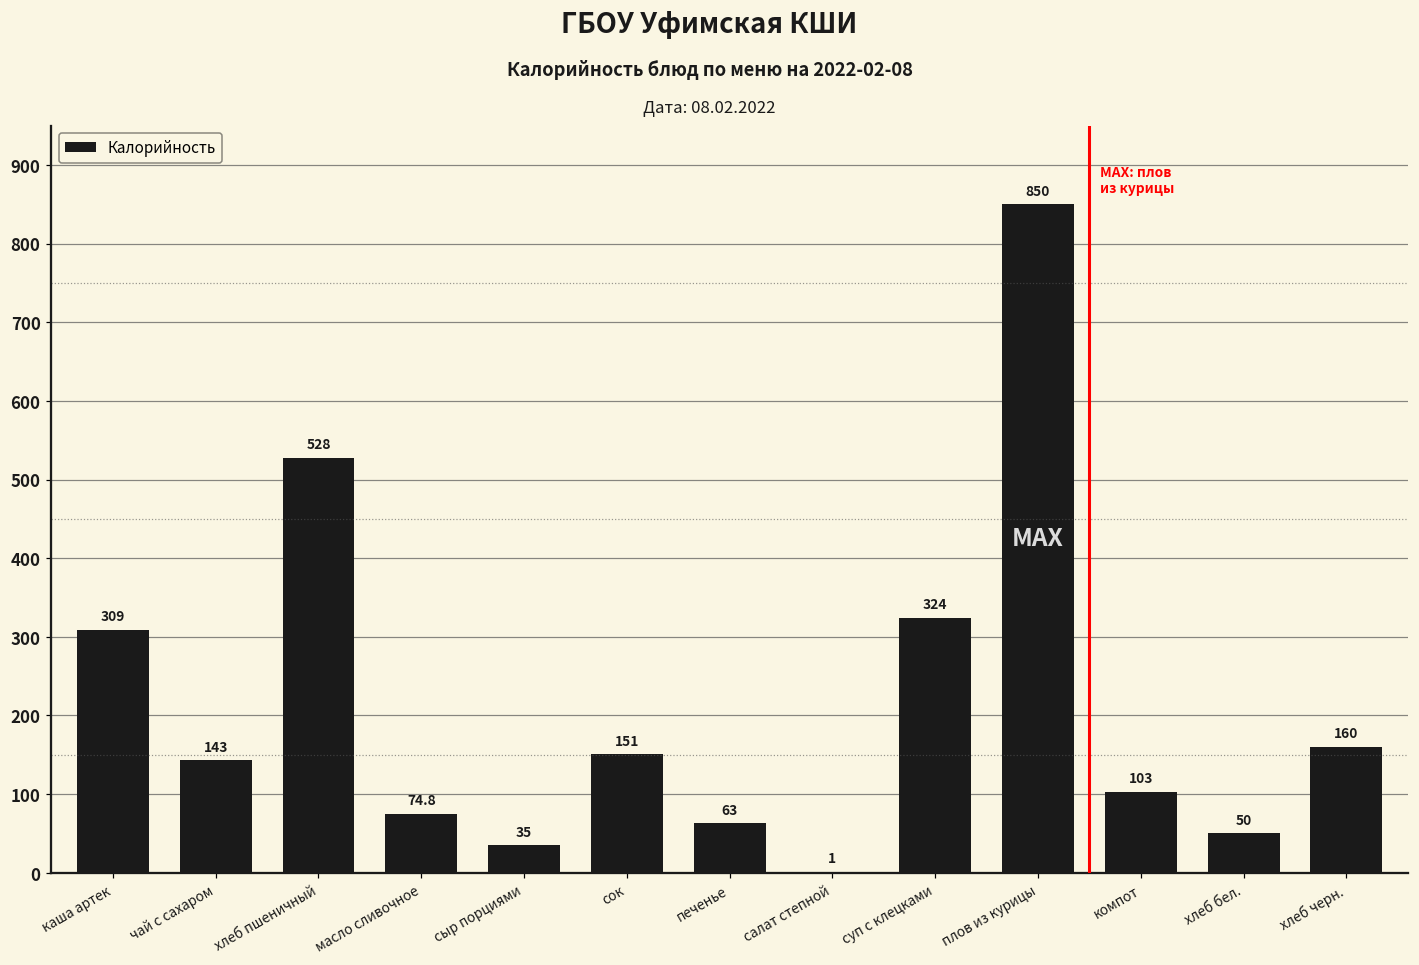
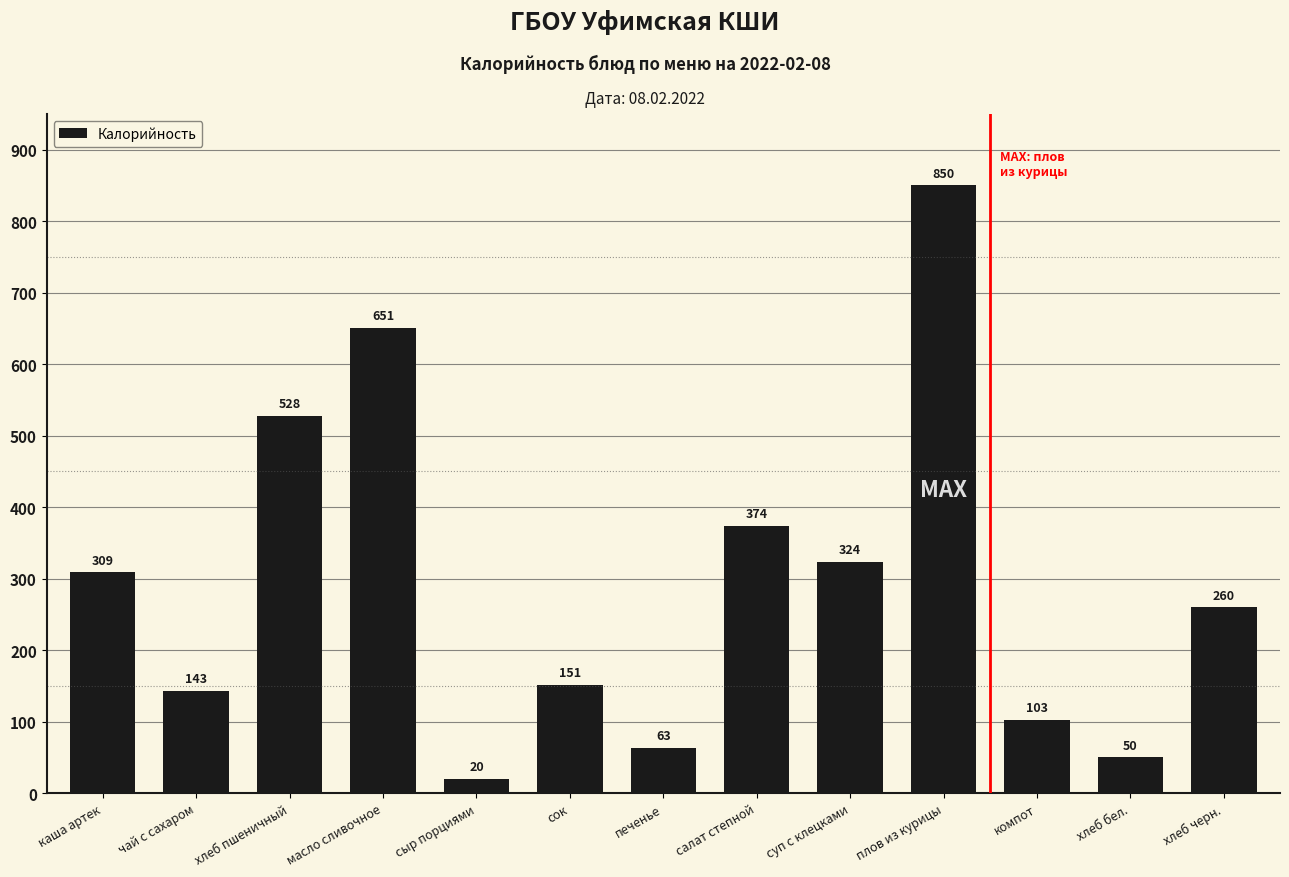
  {
    "каша артек": 309,
    "чай с сахаром": 143,
    "хлеб пшеничный": 528,
-   "масло сливочное": 74.8,
-   "сыр порциями": 35,
+   "масло сливочное": 651,
+   "сыр порциями": 20,
    "сок": 151,
    "печенье": 63,
-   "салат степной": 1,
+   "салат степной": 374,
    "суп с клецками": 324,
    "плов из курицы": 850,
    "компот": 103,
    "хлеб бел.": 50,
-   "хлеб черн.": 160
+   "хлеб черн.": 260
  }
